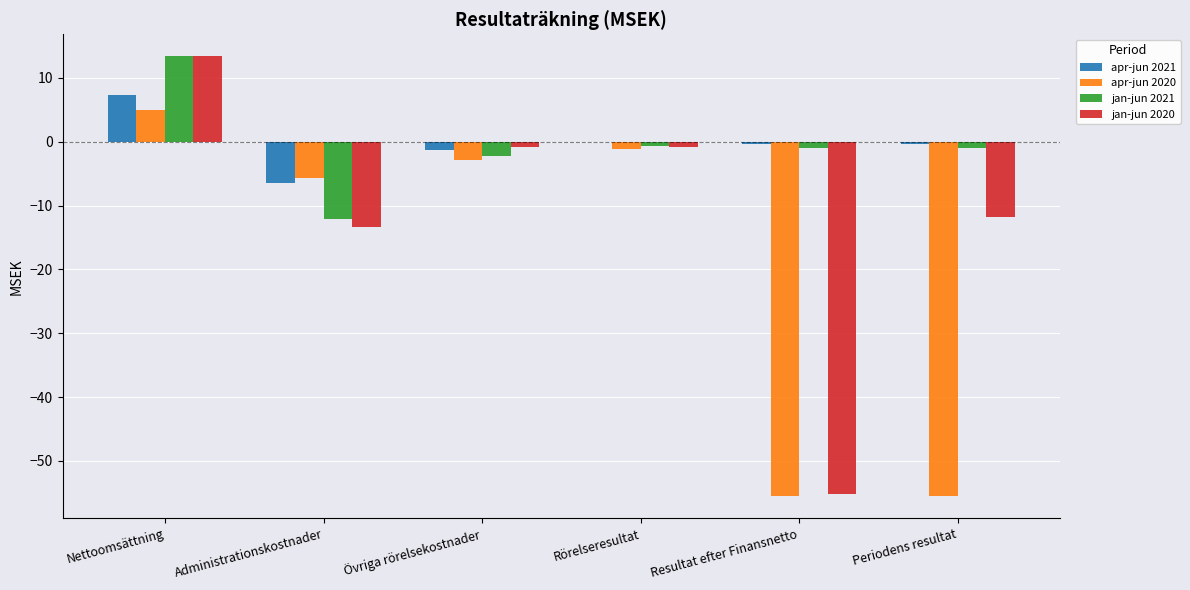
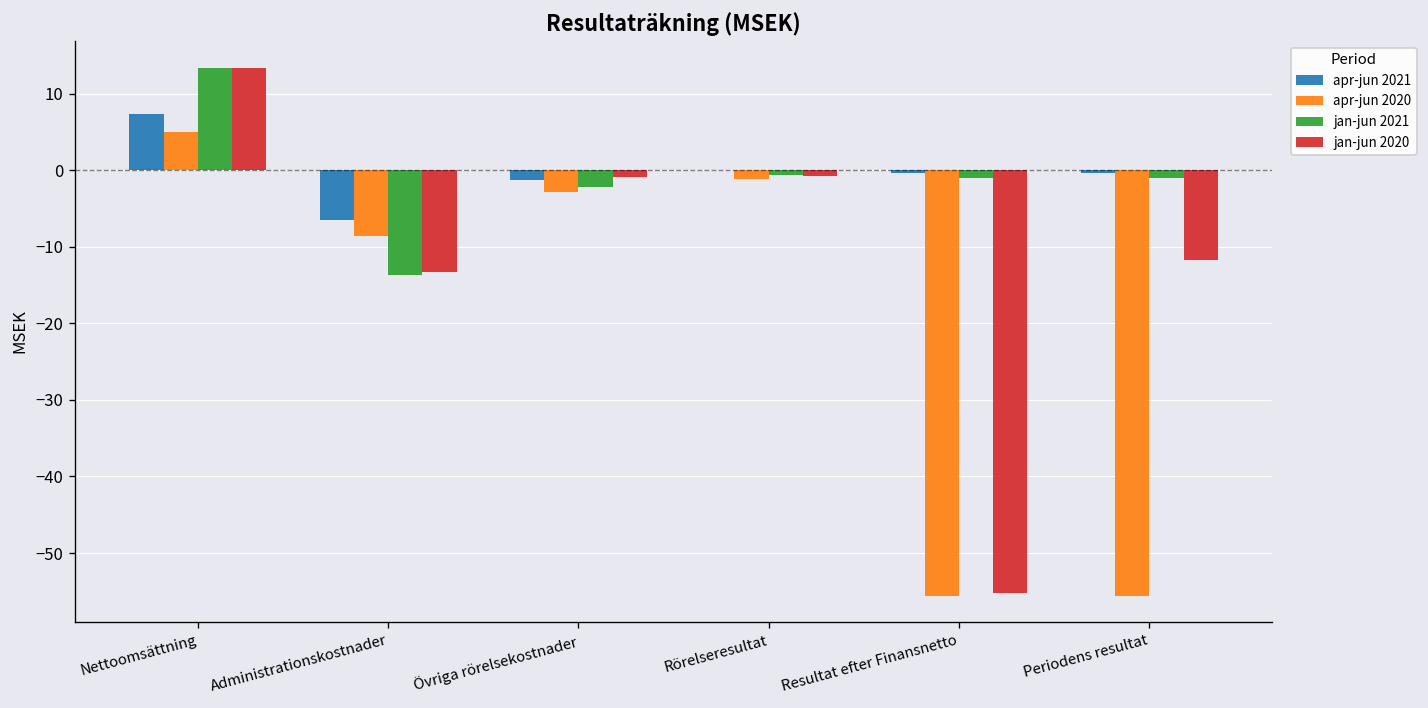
  {
    "apr-jun 2021": {
      "Nettoomsättning": 7,
      "Administrationskostnader": -6,
      "Övriga rörelsekostnader": -1,
      "Rörelseresultat": 0
    },
    "apr-jun 2020": {
      "Nettoomsättning": 5,
-     "Administrationskostnader": -6,
+     "Administrationskostnader": -9,
      "Övriga rörelsekostnader": -3,
      "Rörelseresultat": -1,
      "Resultat efter Finansnetto": -56,
      "Periodens resultat": -56
    },
    "jan-jun 2021": {
      "Nettoomsättning": 13,
-     "Administrationskostnader": -12,
+     "Administrationskostnader": -14,
      "Övriga rörelsekostnader": -2,
      "Rörelseresultat": -1,
      "Resultat efter Finansnetto": -1,
      "Periodens resultat": -1
    },
    "jan-jun 2020": {
      "Nettoomsättning": 13,
      "Administrationskostnader": -13,
      "Övriga rörelsekostnader": -1,
      "Rörelseresultat": -1,
      "Resultat efter Finansnetto": -55,
      "Periodens resultat": -12
    }
  }
